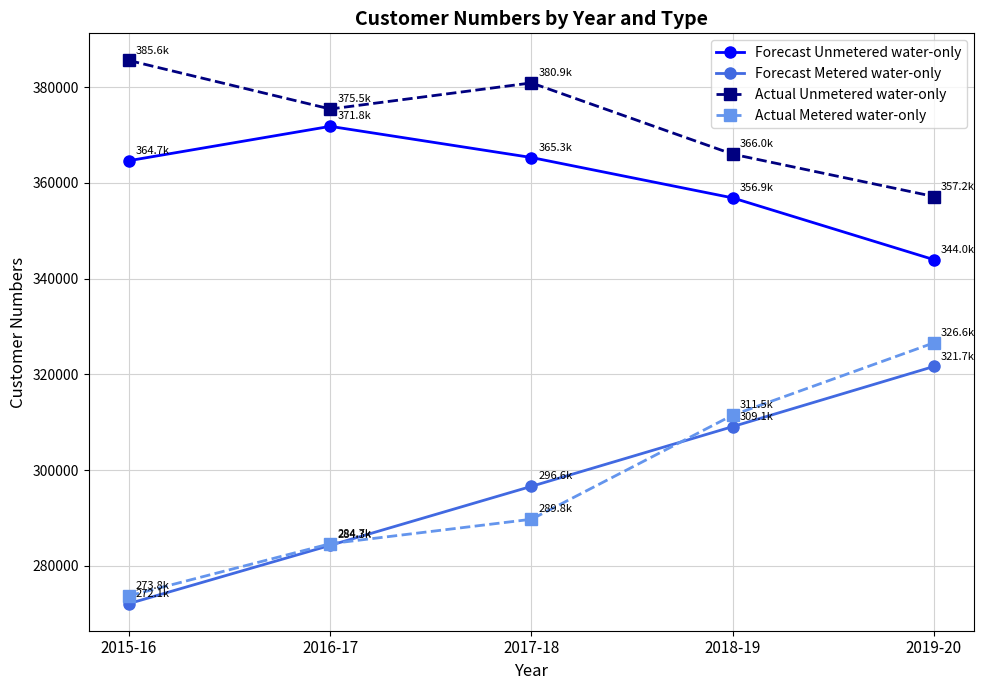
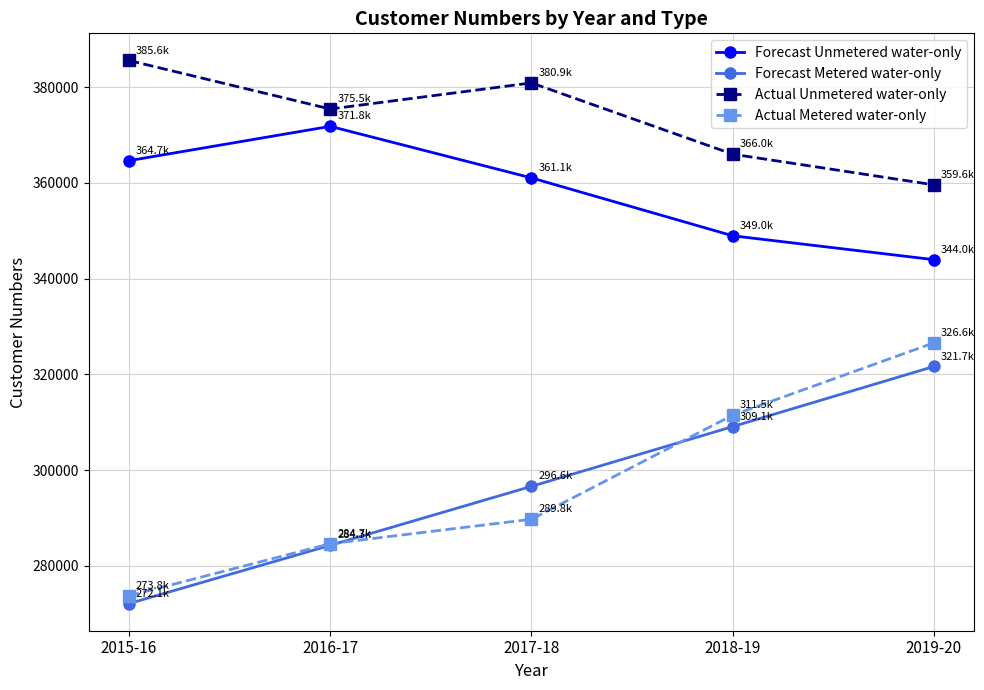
  {
    "Forecast Unmetered water-only": {
      "2015-16": "364.7k",
      "2016-17": "371.8k",
-     "2017-18": "365.3k",
-     "2018-19": "356.9k",
+     "2017-18": "361.1k",
+     "2018-19": "349.0k",
      "2019-20": "344.0k"
    },
    "Actual Unmetered water-only": {
      "2015-16": "385.6k",
      "2016-17": "375.5k",
      "2017-18": "380.9k",
      "2018-19": "366.0k",
-     "2019-20": "357.2k"
+     "2019-20": "359.6k"
    }
  }
